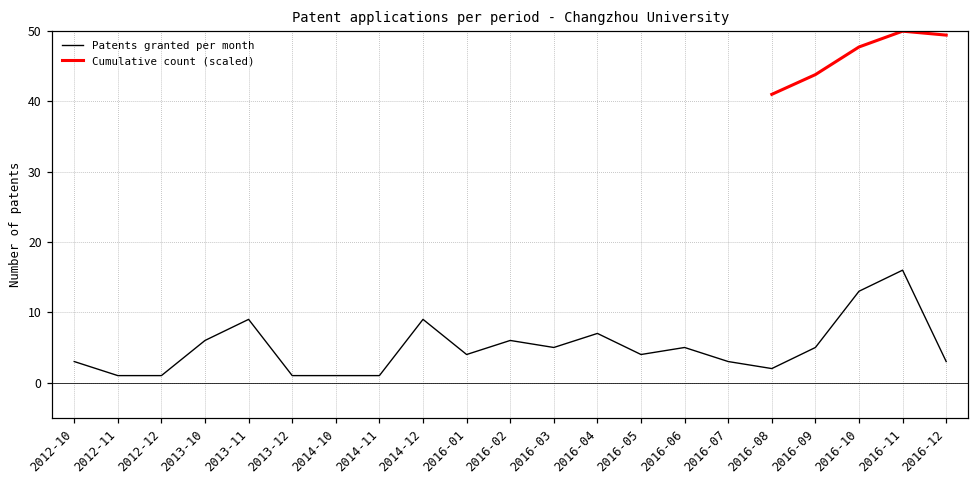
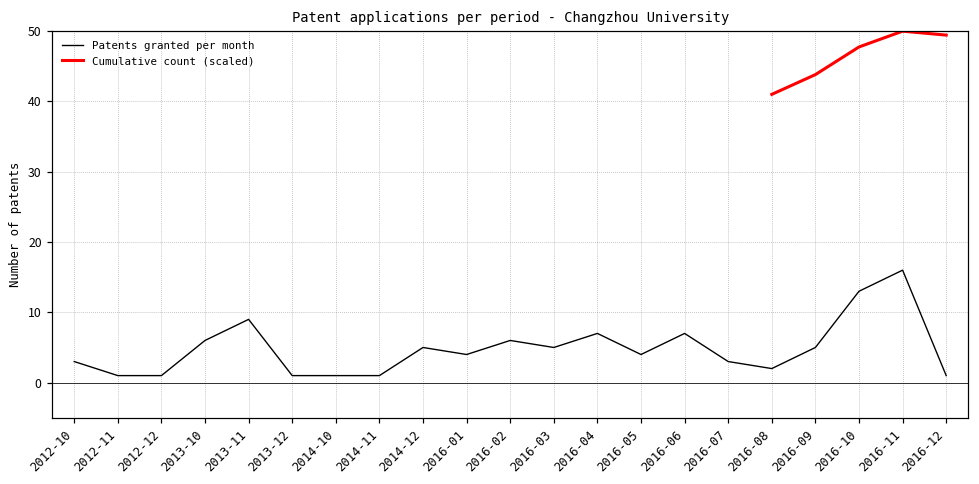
  {
    "Patents granted per month": {
      "2012-10": 3,
      "2012-11": 1,
      "2012-12": 1,
      "2013-10": 6,
      "2013-11": 9,
      "2013-12": 1,
      "2014-10": 1,
      "2014-11": 1,
-     "2014-12": 9,
+     "2014-12": 5,
      "2016-01": 4,
      "2016-02": 6,
      "2016-03": 5,
      "2016-04": 7,
      "2016-05": 4,
-     "2016-06": 5,
+     "2016-06": 7,
      "2016-07": 3,
      "2016-08": 2,
      "2016-09": 5,
      "2016-10": 13,
      "2016-11": 16,
-     "2016-12": 3
+     "2016-12": 1
    },
    "Cumulative count (scaled)": {
      "2016-08": 41,
      "2016-09": 44,
      "2016-10": 48,
      "2016-11": 50,
      "2016-12": 49
    }
  }
